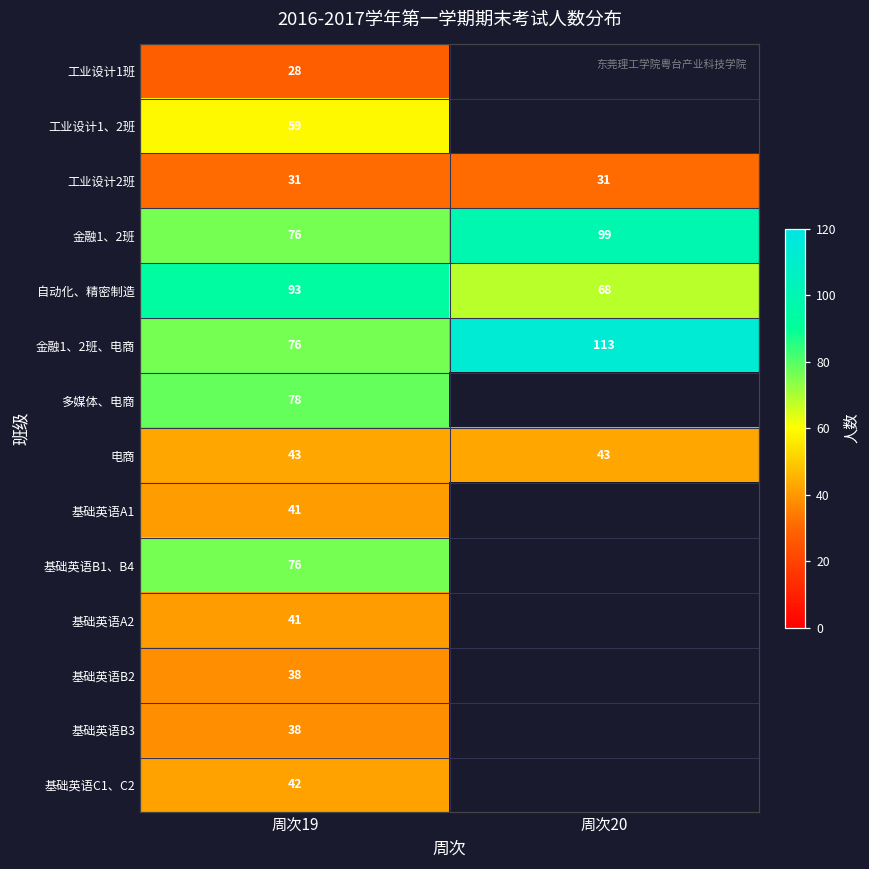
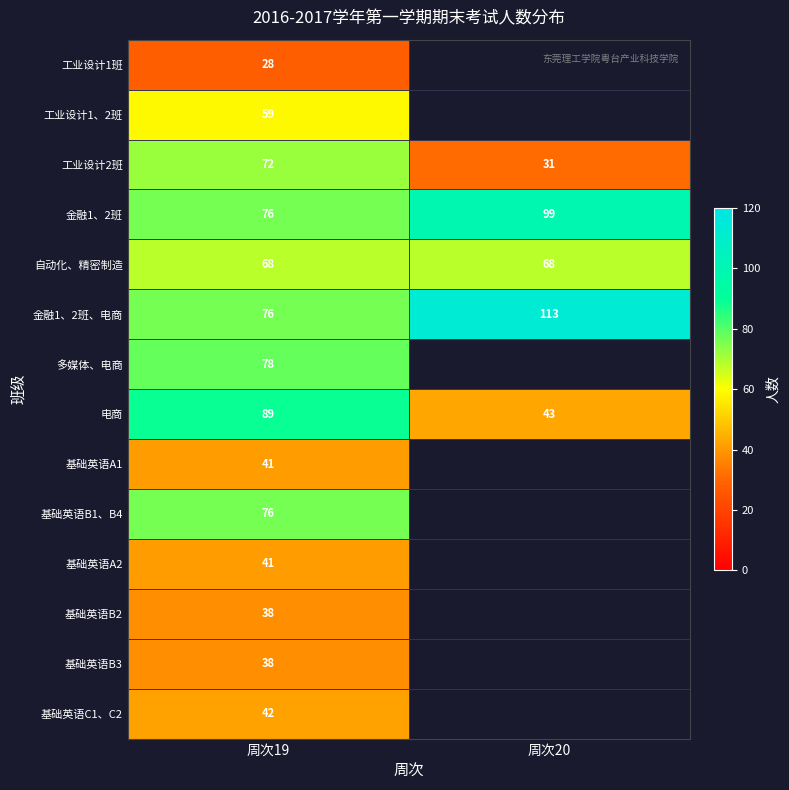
  {
    "工业设计1班": {
      "周次19": 28
    },
    "工业设计1、2班": {
      "周次19": 59
    },
    "工业设计2班": {
-     "周次19": 31,
+     "周次19": 72,
      "周次20": 31
    },
    "金融1、2班": {
      "周次19": 76,
      "周次20": 99
    },
    "自动化、精密制造": {
-     "周次19": 93,
+     "周次19": 68,
      "周次20": 68
    },
    "金融1、2班、电商": {
      "周次19": 76,
      "周次20": 113
    },
    "多媒体、电商": {
      "周次19": 78
    },
    "电商": {
-     "周次19": 43,
+     "周次19": 89,
      "周次20": 43
    },
    "基础英语A1": {
      "周次19": 41
    },
    "基础英语B1、B4": {
      "周次19": 76
    },
    "基础英语A2": {
      "周次19": 41
    },
    "基础英语B2": {
      "周次19": 38
    },
    "基础英语B3": {
      "周次19": 38
    },
    "基础英语C1、C2": {
      "周次19": 42
    }
  }
